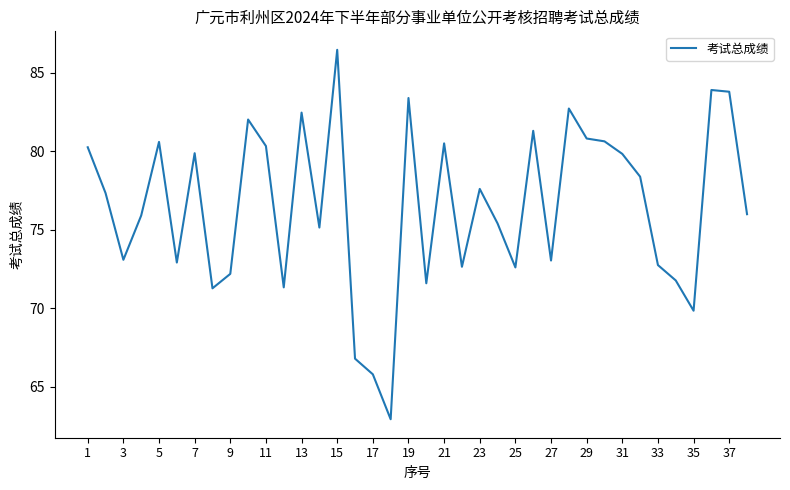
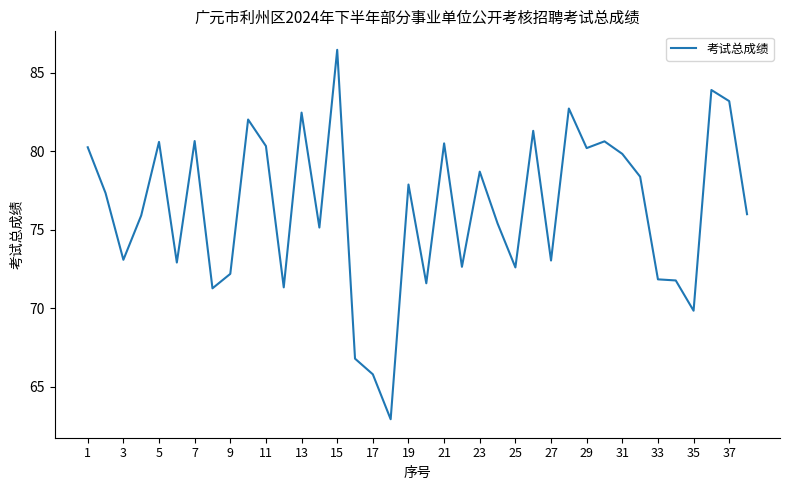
  {
    "1": 80.3,
    "3": 73.1,
    "5": 80.6,
-   "7": 79.9,
+   "7": 80.7,
    "9": 72.2,
    "11": 80.3,
    "13": 82.5,
    "15": 86.5,
    "17": 65.8,
-   "19": 83.4,
+   "19": 77.9,
    "21": 80.5,
-   "23": 77.6,
+   "23": 78.7,
    "25": 72.6,
    "27": 73.1,
-   "29": 80.8,
+   "29": 80.2,
    "31": 79.8,
-   "33": 72.8,
+   "33": 71.9,
    "35": 69.9,
-   "37": 83.8
+   "37": 83.2
  }
